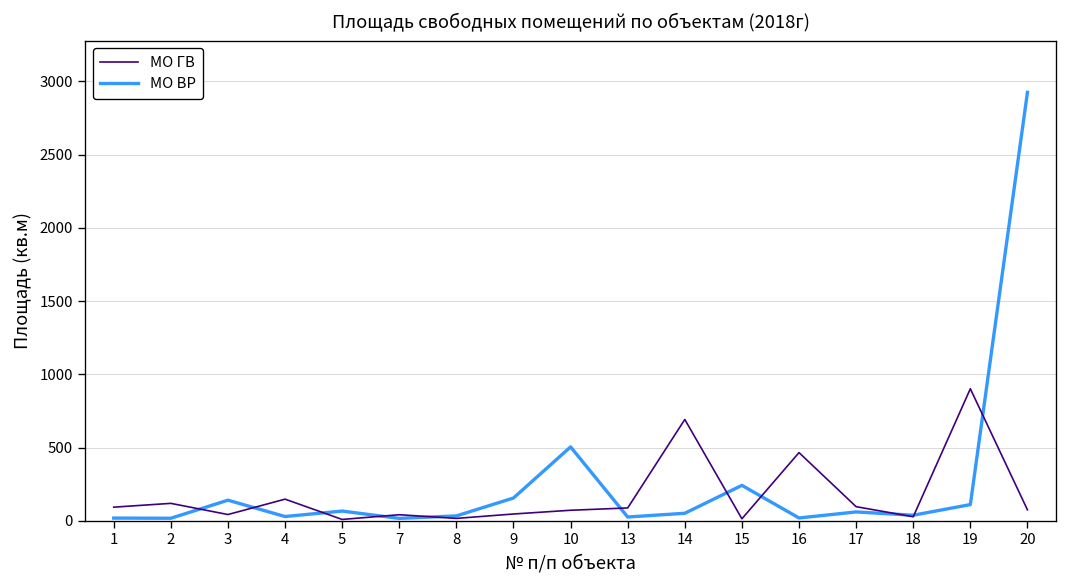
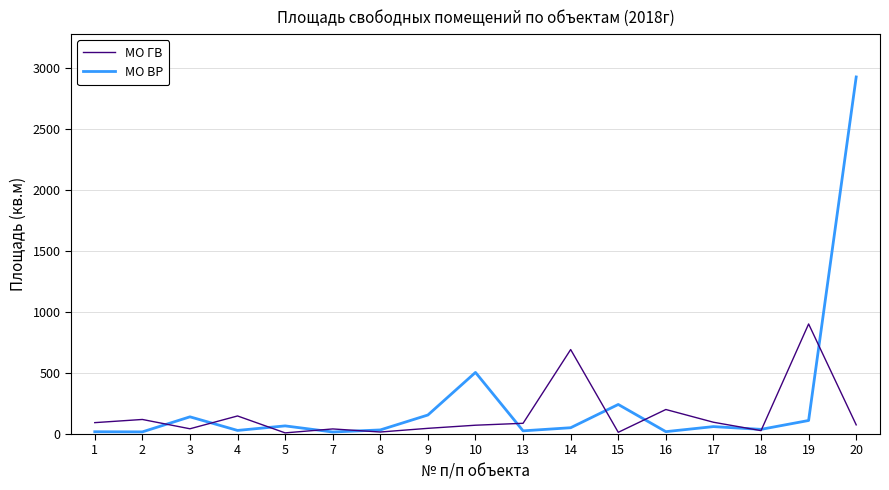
  {
    "МО ГВ": {
      "1": 90,
      "2": 120,
      "3": 40,
      "4": 150,
      "5": 10,
      "7": 40,
      "9": 50,
      "10": 70,
      "13": 90,
      "14": 690,
      "15": 10,
-     "16": 470,
+     "16": 200,
      "17": 100,
      "19": 900,
      "20": 80
    },
    "МО ВР": {
      "1": 20,
      "2": 20,
      "3": 140,
      "4": 30,
      "5": 70,
      "7": 20,
      "9": 160,
      "10": 500,
      "13": 30,
      "14": 50,
      "15": 240,
      "16": 20,
      "17": 60,
      "19": 110,
      "20": 2930
    }
  }
